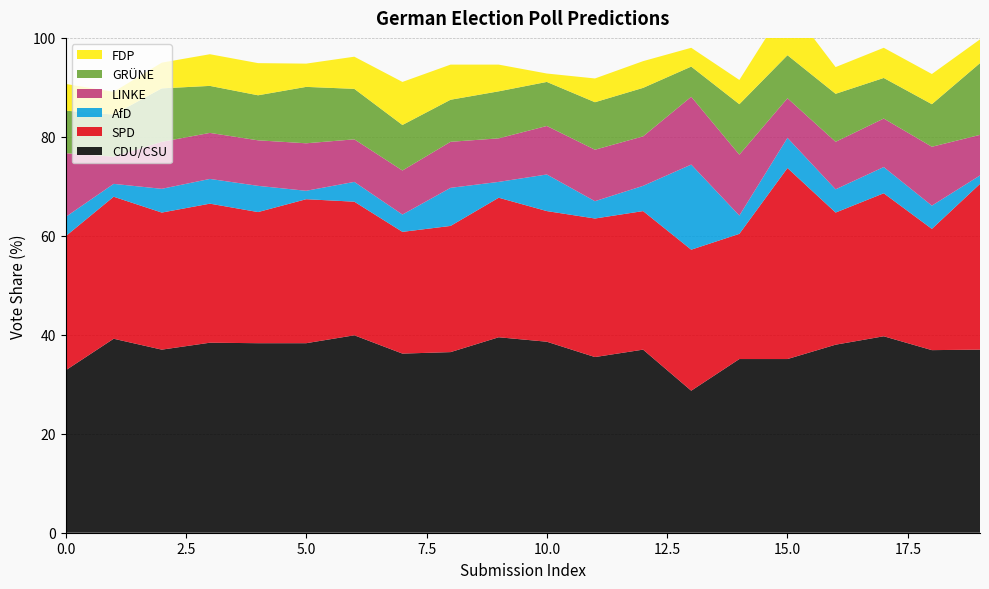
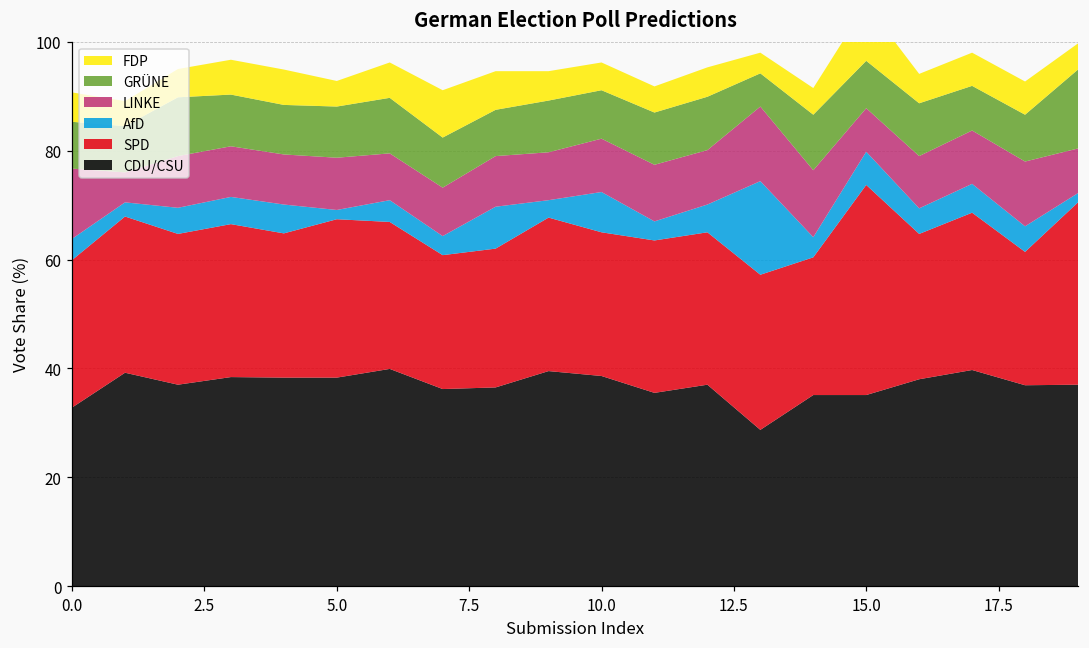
  {
    "CDU/CSU": {
      "0.0": 33,
      "5.0": 38,
      "10.0": 39,
      "15.0": 35
    },
    "SPD": {
      "0.0": 27,
      "5.0": 29,
      "10.0": 26,
      "15.0": 39
    },
    "AfD": {
      "0.0": 4,
      "5.0": 2,
      "10.0": 7,
      "15.0": 6
    },
    "LINKE": {
      "0.0": 13,
      "5.0": 10,
      "10.0": 10,
      "15.0": 8
    },
    "GRÜNE": {
      "0.0": 9,
-     "5.0": 11,
+     "5.0": 9,
      "10.0": 9,
      "15.0": 9
    },
    "FDP": {
      "0.0": 5,
      "5.0": 5,
-     "10.0": 2
+     "10.0": 5
    }
  }
